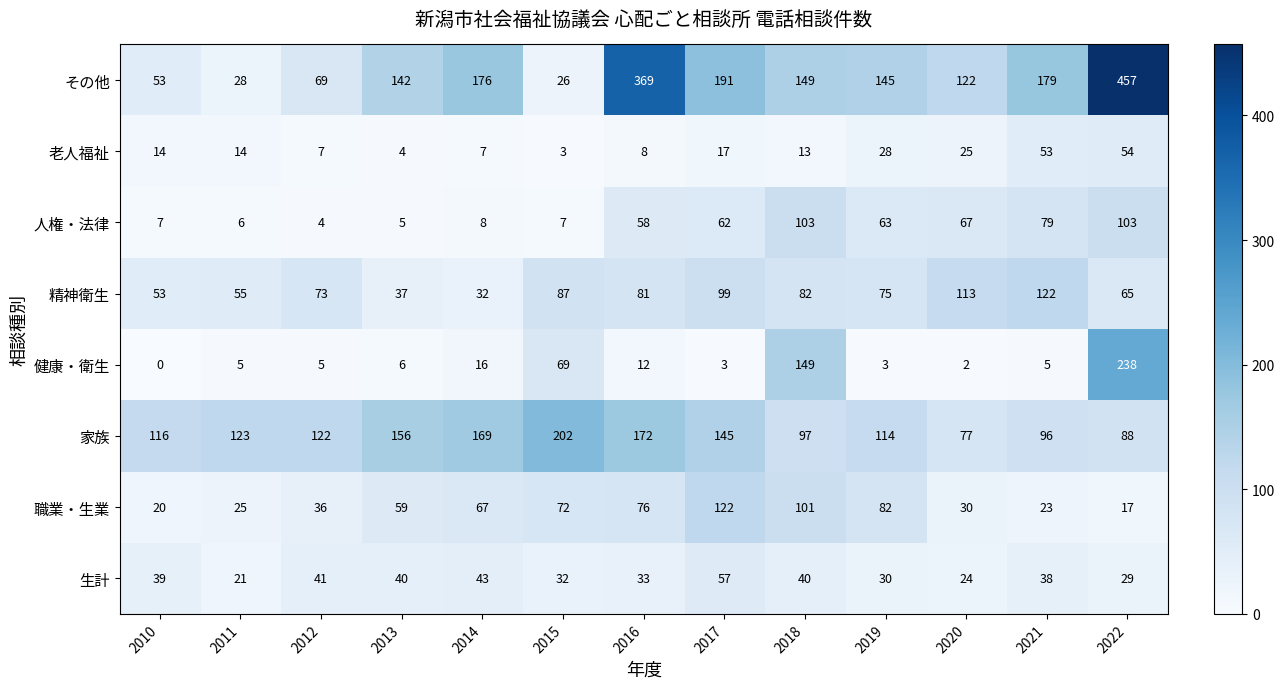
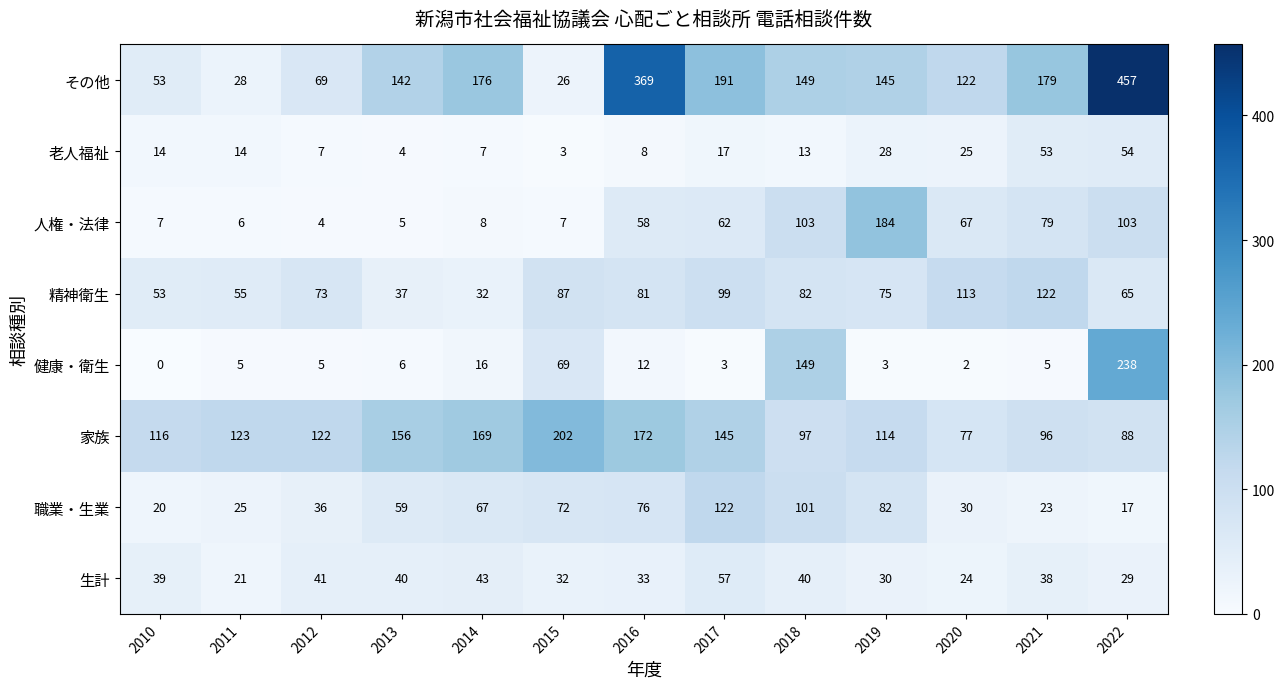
  {
    "その他": {
      "2010": 53,
      "2011": 28,
      "2012": 69,
      "2013": 142,
      "2014": 176,
      "2015": 26,
      "2016": 369,
      "2017": 191,
      "2018": 149,
      "2019": 145,
      "2020": 122,
      "2021": 179,
      "2022": 457
    },
    "老人福祉": {
      "2010": 14,
      "2011": 14,
      "2012": 7,
      "2013": 4,
      "2014": 7,
      "2015": 3,
      "2016": 8,
      "2017": 17,
      "2018": 13,
      "2019": 28,
      "2020": 25,
      "2021": 53,
      "2022": 54
    },
    "人権・法律": {
      "2010": 7,
      "2011": 6,
      "2012": 4,
      "2013": 5,
      "2014": 8,
      "2015": 7,
      "2016": 58,
      "2017": 62,
      "2018": 103,
-     "2019": 63,
+     "2019": 184,
      "2020": 67,
      "2021": 79,
      "2022": 103
    },
    "精神衛生": {
      "2010": 53,
      "2011": 55,
      "2012": 73,
      "2013": 37,
      "2014": 32,
      "2015": 87,
      "2016": 81,
      "2017": 99,
      "2018": 82,
      "2019": 75,
      "2020": 113,
      "2021": 122,
      "2022": 65
    },
    "健康・衛生": {
      "2010": 0,
      "2011": 5,
      "2012": 5,
      "2013": 6,
      "2014": 16,
      "2015": 69,
      "2016": 12,
      "2017": 3,
      "2018": 149,
      "2019": 3,
      "2020": 2,
      "2021": 5,
      "2022": 238
    },
    "家族": {
      "2010": 116,
      "2011": 123,
      "2012": 122,
      "2013": 156,
      "2014": 169,
      "2015": 202,
      "2016": 172,
      "2017": 145,
      "2018": 97,
      "2019": 114,
      "2020": 77,
      "2021": 96,
      "2022": 88
    },
    "職業・生業": {
      "2010": 20,
      "2011": 25,
      "2012": 36,
      "2013": 59,
      "2014": 67,
      "2015": 72,
      "2016": 76,
      "2017": 122,
      "2018": 101,
      "2019": 82,
      "2020": 30,
      "2021": 23,
      "2022": 17
    },
    "生計": {
      "2010": 39,
      "2011": 21,
      "2012": 41,
      "2013": 40,
      "2014": 43,
      "2015": 32,
      "2016": 33,
      "2017": 57,
      "2018": 40,
      "2019": 30,
      "2020": 24,
      "2021": 38,
      "2022": 29
    }
  }
